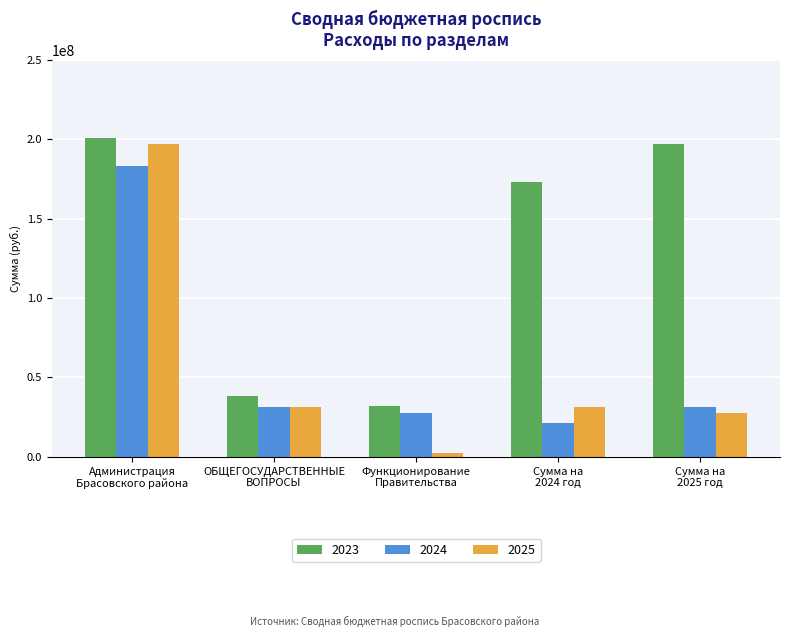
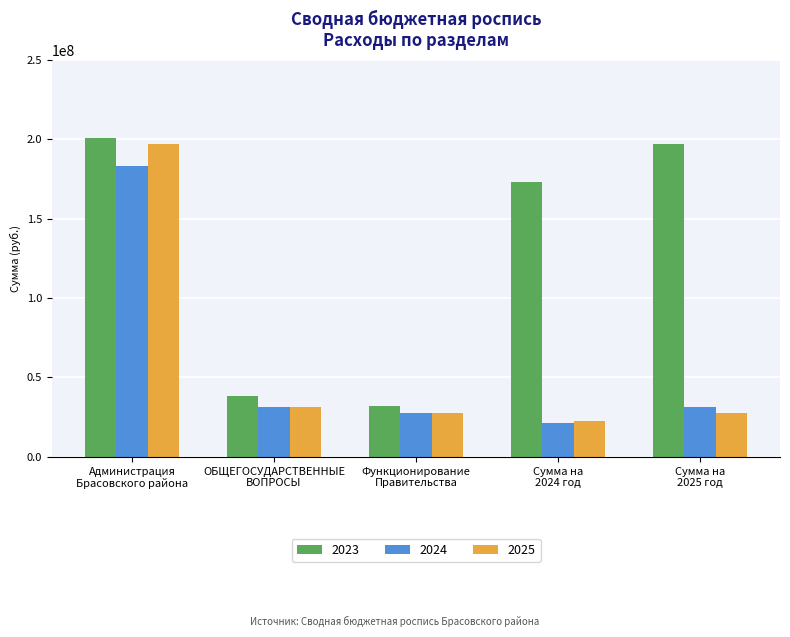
  {
    "2023": {
      "Администрация Брасовского района": 201000000,
      "ОБЩЕГОСУДАРСТВЕННЫЕ ВОПРОСЫ": 38000000,
      "Функционирование Правительства": 32000000,
      "Сумма на 2024 год": 173000000,
      "Сумма на 2025 год": 197000000
    },
    "2024": {
      "Администрация Брасовского района": 183000000,
      "ОБЩЕГОСУДАРСТВЕННЫЕ ВОПРОСЫ": 31000000,
      "Функционирование Правительства": 28000000,
      "Сумма на 2024 год": 21000000,
      "Сумма на 2025 год": 31000000
    },
    "2025": {
      "Администрация Брасовского района": 197000000,
      "ОБЩЕГОСУДАРСТВЕННЫЕ ВОПРОСЫ": 31000000,
-     "Функционирование Правительства": 3000000,
-     "Сумма на 2024 год": 31000000,
+     "Функционирование Правительства": 27000000,
+     "Сумма на 2024 год": 22000000,
      "Сумма на 2025 год": 27000000
    }
  }
